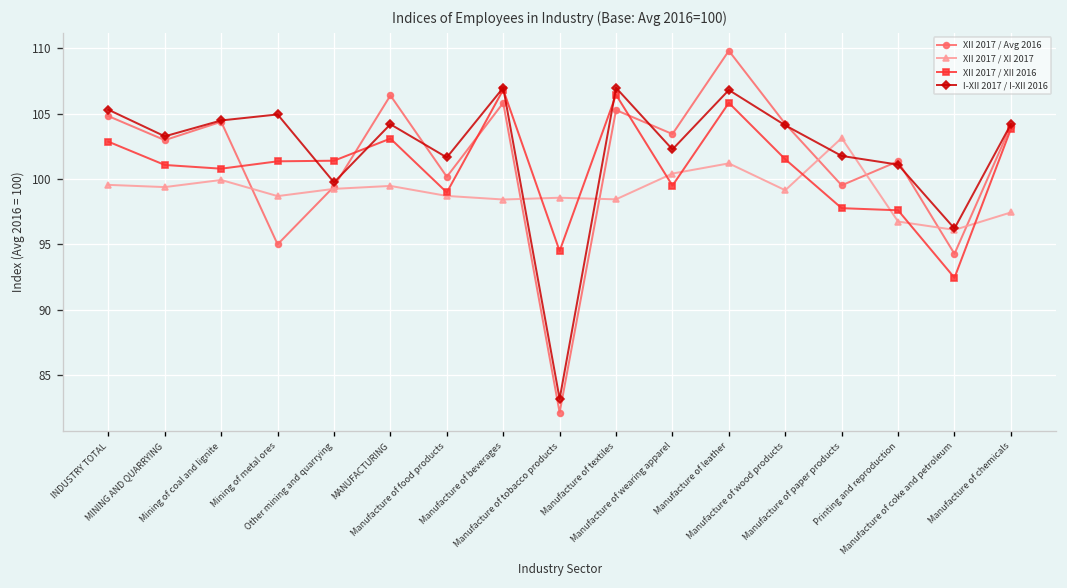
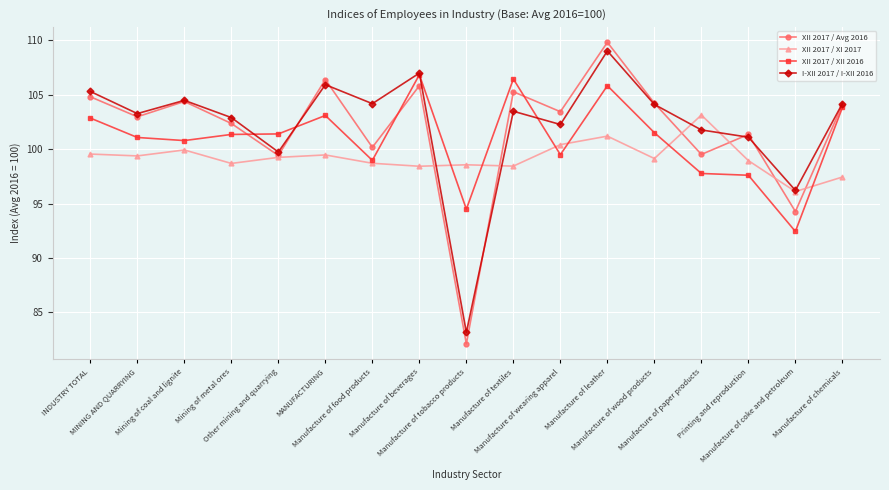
  {
    "XII 2017 / Avg 2016": {
      "INDUSTRY TOTAL": 104.8,
      "MINING AND QUARRYING": 103.0,
-     "Mining of metal ores": 95.0,
+     "Mining of metal ores": 102.4,
      "MANUFACTURING": 106.4,
      "Manufacture of food products": 100.2,
      "Manufacture of beverages": 105.8,
      "Manufacture of tobacco products": 82.1,
      "Manufacture of textiles": 105.3,
      "Manufacture of wearing apparel": 103.4,
      "Manufacture of leather": 109.8,
      "Manufacture of paper products": 99.5,
      "Printing and reproduction": 101.4,
      "Manufacture of coke and petroleum": 94.3
    },
    "XII 2017 / XI 2017": {
      "INDUSTRY TOTAL": 99.5,
      "MINING AND QUARRYING": 99.4,
      "Mining of coal and lignite": 99.9,
      "Mining of metal ores": 98.7,
      "MANUFACTURING": 99.5,
      "Manufacture of food products": 98.7,
      "Manufacture of beverages": 98.4,
      "Manufacture of tobacco products": 98.6,
      "Manufacture of textiles": 98.4,
      "Manufacture of wearing apparel": 100.4,
      "Manufacture of leather": 101.2,
      "Manufacture of wood products": 99.1,
      "Manufacture of paper products": 103.1,
-     "Printing and reproduction": 96.7,
+     "Printing and reproduction": 98.9,
      "Manufacture of chemicals": 97.4
    },
    "XII 2017 / XII 2016": {
      "INDUSTRY TOTAL": 102.9,
      "MINING AND QUARRYING": 101.1,
      "Mining of coal and lignite": 100.8,
      "Mining of metal ores": 101.3,
      "Other mining and quarrying": 101.4,
      "MANUFACTURING": 103.1,
      "Manufacture of food products": 99.0,
      "Manufacture of tobacco products": 94.5,
      "Manufacture of textiles": 106.4,
      "Manufacture of wearing apparel": 99.5,
      "Manufacture of leather": 105.8,
      "Manufacture of wood products": 101.5,
      "Manufacture of paper products": 97.8,
      "Printing and reproduction": 97.6,
      "Manufacture of coke and petroleum": 92.4,
      "Manufacture of chemicals": 103.8
    },
    "I-XII 2017 / I-XII 2016": {
      "INDUSTRY TOTAL": 105.3,
      "MINING AND QUARRYING": 103.3,
-     "Mining of metal ores": 104.9,
+     "Mining of metal ores": 102.9,
      "Other mining and quarrying": 99.7,
-     "MANUFACTURING": 104.2,
-     "Manufacture of food products": 101.6,
+     "MANUFACTURING": 105.9,
+     "Manufacture of food products": 104.2,
      "Manufacture of tobacco products": 83.2,
-     "Manufacture of textiles": 107.0,
+     "Manufacture of textiles": 103.5,
      "Manufacture of wearing apparel": 102.3,
-     "Manufacture of leather": 106.8,
+     "Manufacture of leather": 109.0,
      "Manufacture of paper products": 101.8,
      "Printing and reproduction": 101.1
    }
  }
